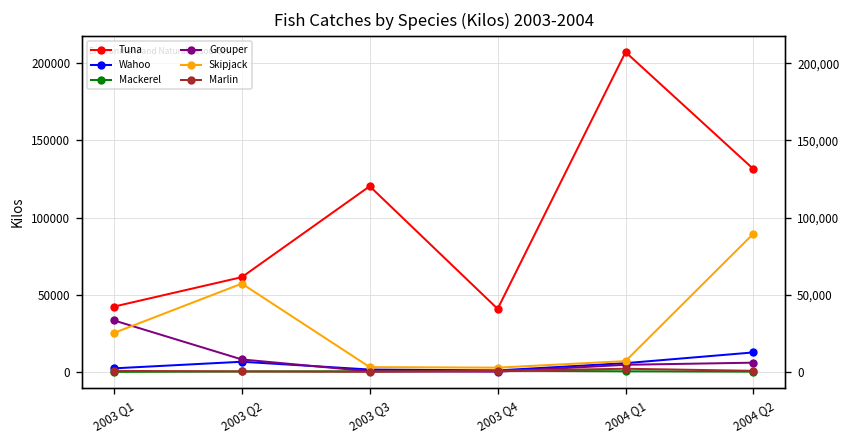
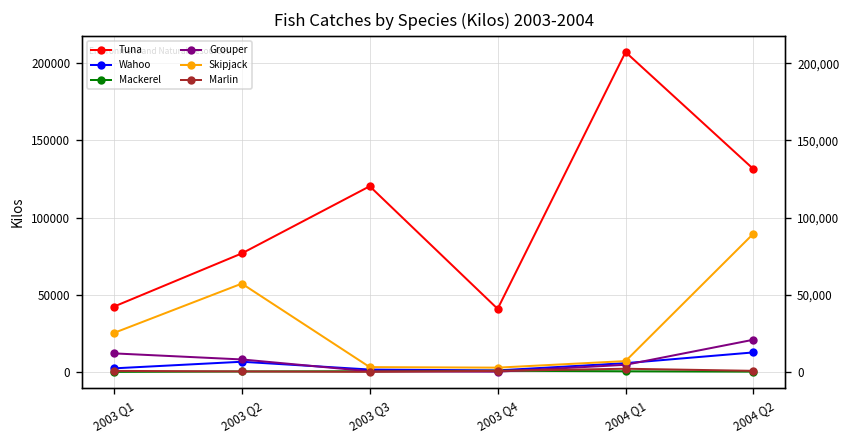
  {
    "Tuna": {
      "2003 Q1": 42000,
-     "2003 Q2": 61000,
+     "2003 Q2": 77000,
      "2003 Q3": 120000,
      "2003 Q4": 41000,
      "2004 Q1": 207000,
      "2004 Q2": 131000
    },
    "Wahoo": {
      "2004 Q2": 13000
    },
    "Grouper": {
-     "2003 Q1": 33000,
-     "2004 Q2": 6000
+     "2003 Q1": 12000,
+     "2004 Q2": 21000
    },
    "Skipjack": {
      "2003 Q1": 25000,
      "2003 Q2": 57000,
      "2004 Q2": 90000
    }
  }
